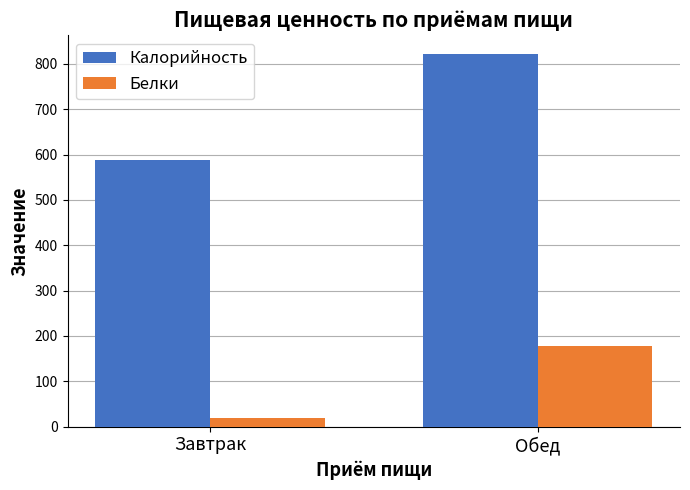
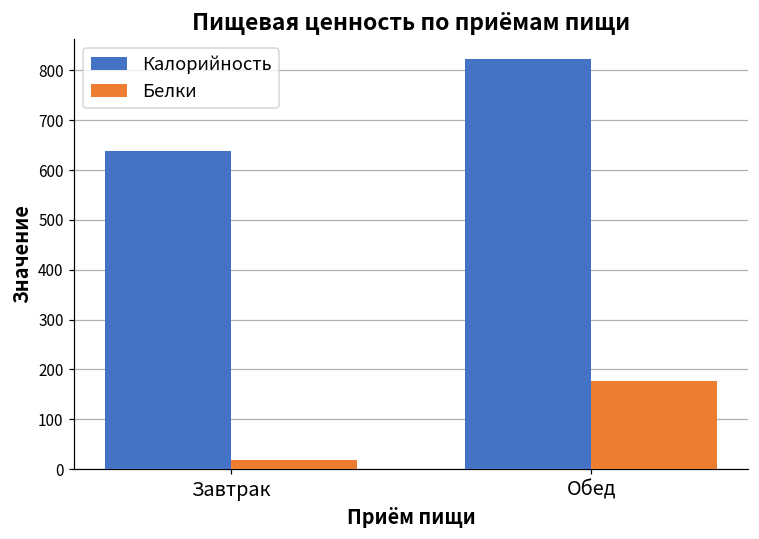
  {
    "Калорийность": {
-     "Завтрак": 590,
+     "Завтрак": 640,
      "Обед": 820
    },
    "Белки": {
      "Завтрак": 20,
      "Обед": 180
    }
  }
